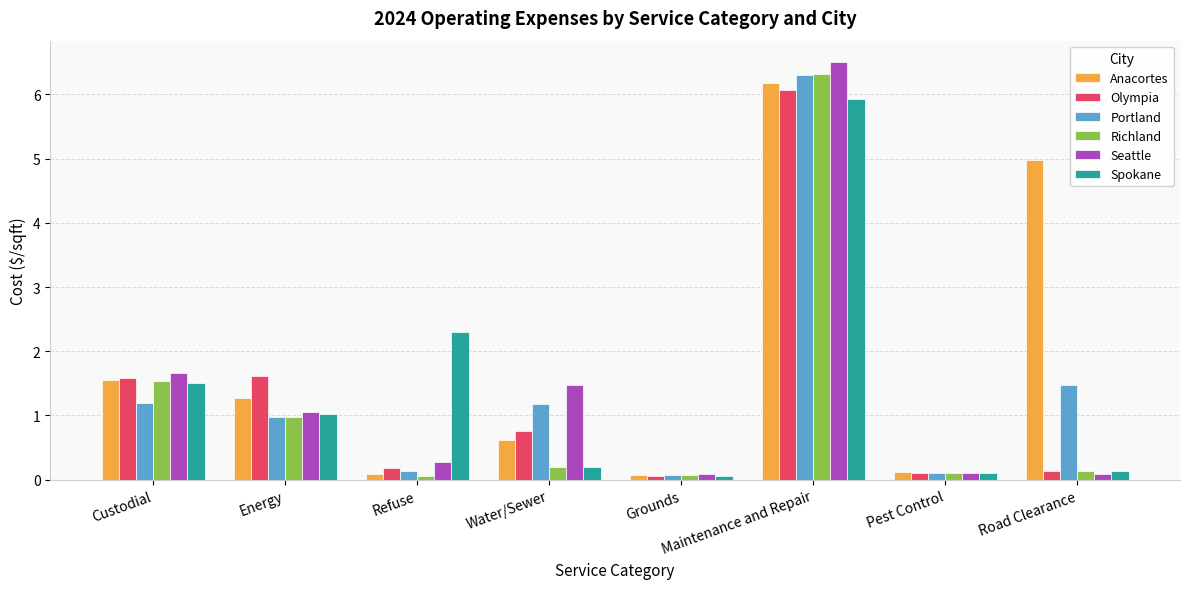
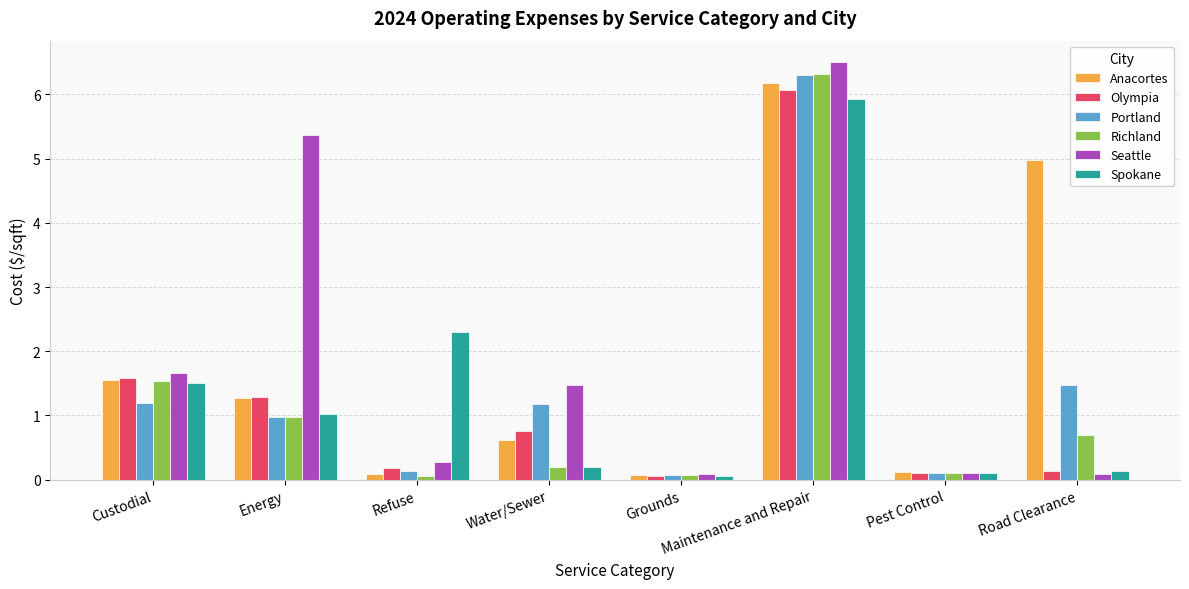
  {
    "Anacortes": {
      "Custodial": 1.6,
      "Energy": 1.3,
      "Refuse": 0.1,
      "Water/Sewer": 0.6,
      "Grounds": 0.1,
      "Maintenance and Repair": 6.2,
      "Pest Control": 0.1,
      "Road Clearance": 5.0
    },
    "Olympia": {
      "Custodial": 1.6,
-     "Energy": 1.6,
+     "Energy": 1.3,
      "Refuse": 0.2,
      "Water/Sewer": 0.8,
      "Grounds": 0.1,
      "Maintenance and Repair": 6.1,
      "Pest Control": 0.1,
      "Road Clearance": 0.1
    },
    "Portland": {
      "Custodial": 1.2,
      "Energy": 1.0,
      "Refuse": 0.1,
      "Water/Sewer": 1.2,
      "Grounds": 0.1,
      "Maintenance and Repair": 6.3,
      "Pest Control": 0.1,
      "Road Clearance": 1.5
    },
    "Richland": {
      "Custodial": 1.5,
      "Energy": 1.0,
      "Refuse": 0.1,
      "Water/Sewer": 0.2,
      "Grounds": 0.1,
      "Maintenance and Repair": 6.3,
      "Pest Control": 0.1,
-     "Road Clearance": 0.1
+     "Road Clearance": 0.7
    },
    "Seattle": {
      "Custodial": 1.7,
-     "Energy": 1.1,
+     "Energy": 5.4,
      "Refuse": 0.3,
      "Water/Sewer": 1.5,
      "Grounds": 0.1,
      "Maintenance and Repair": 6.5,
      "Pest Control": 0.1,
      "Road Clearance": 0.1
    },
    "Spokane": {
      "Custodial": 1.5,
      "Energy": 1.0,
      "Refuse": 2.3,
      "Water/Sewer": 0.2,
      "Grounds": 0.1,
      "Maintenance and Repair": 5.9,
      "Pest Control": 0.1,
      "Road Clearance": 0.1
    }
  }
